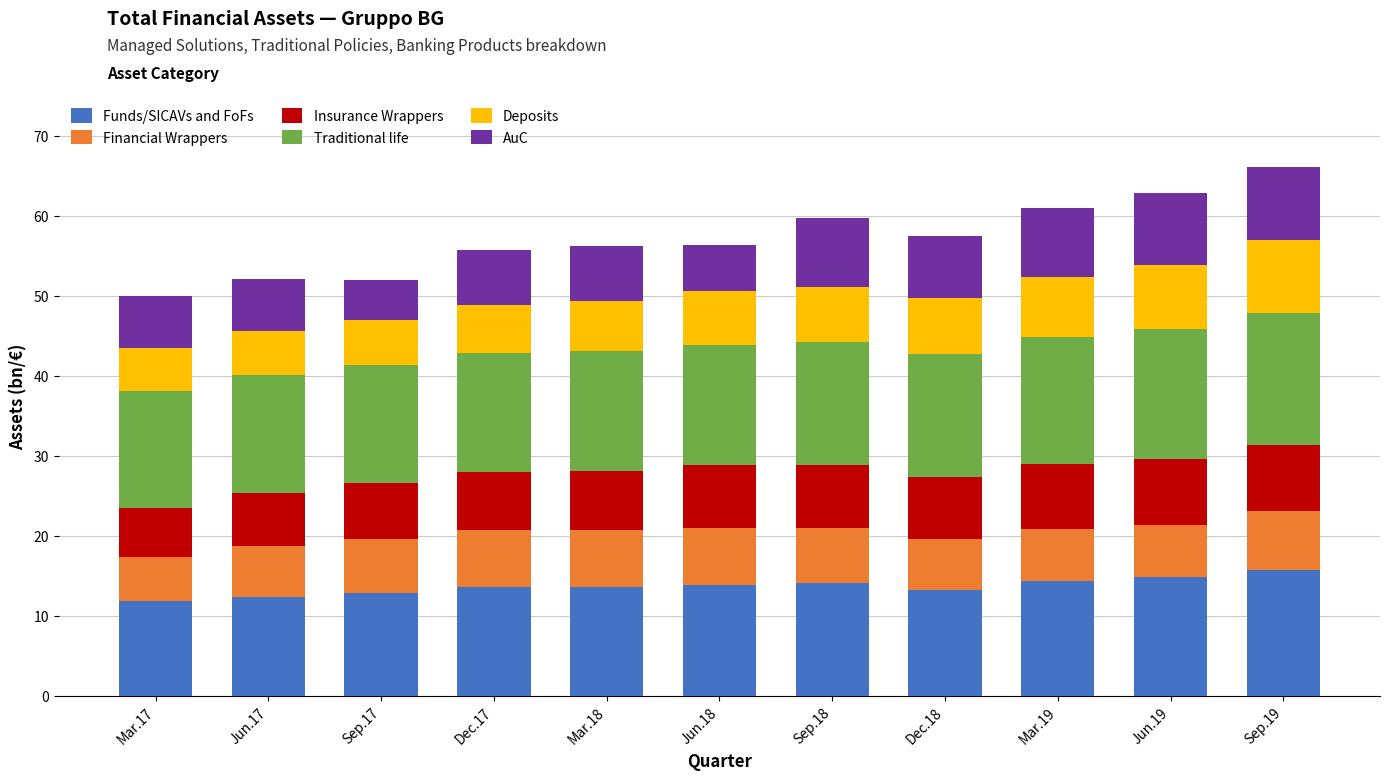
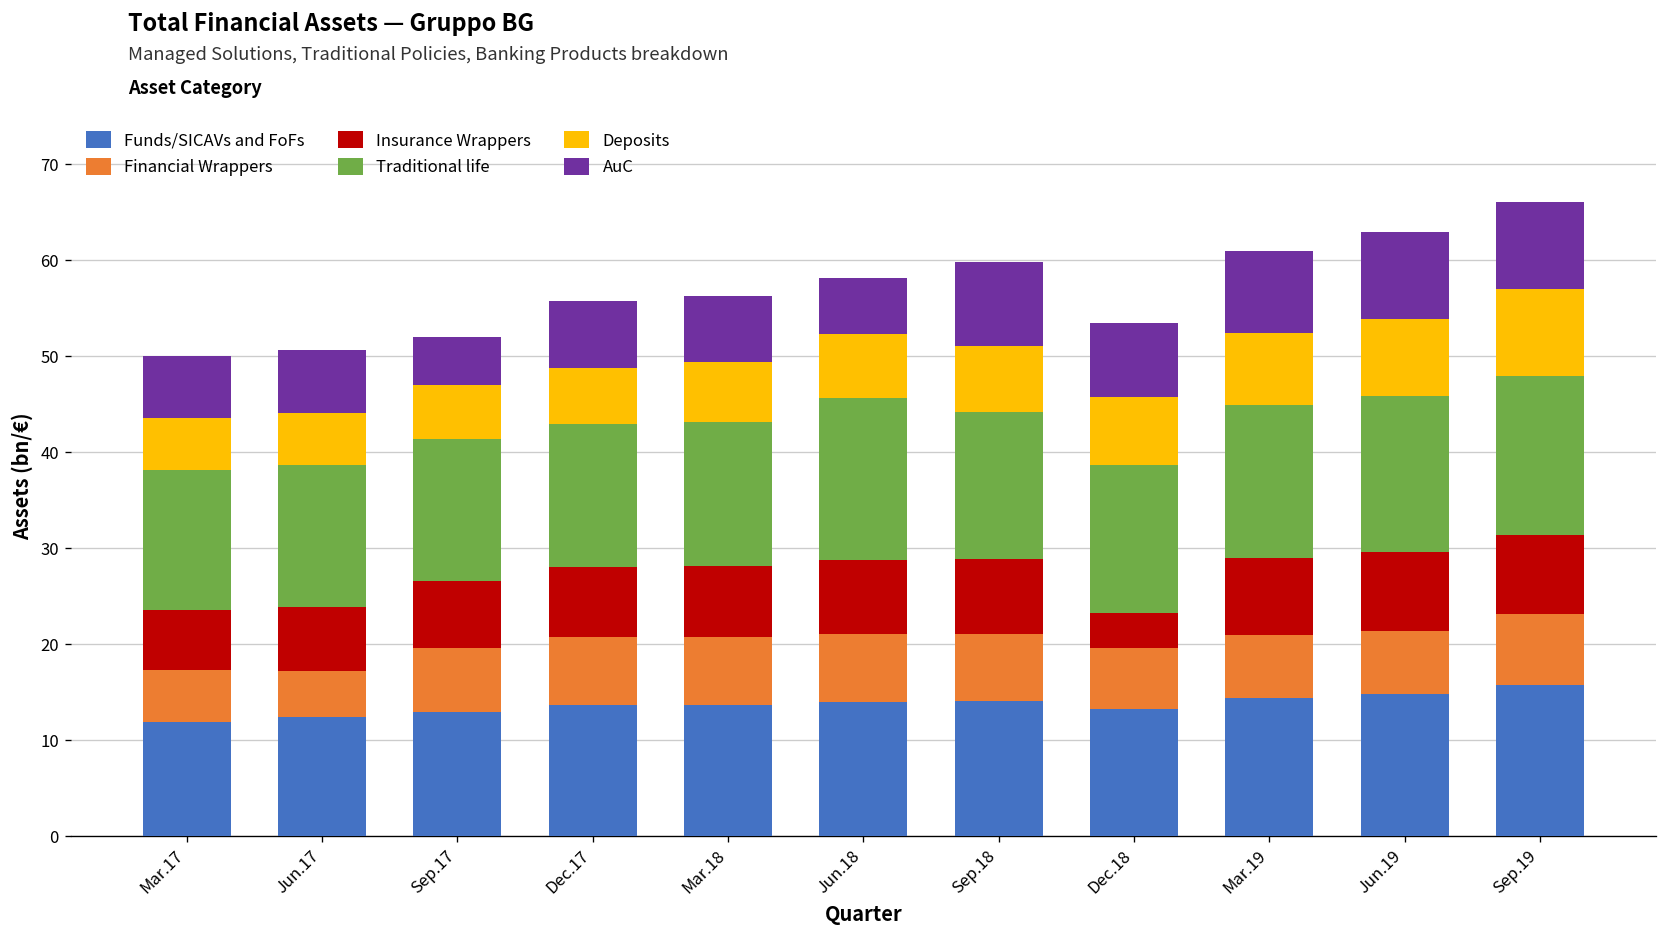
  {
    "Funds/SICAVs and FoFs": {
      "Mar.17": 12,
      "Jun.17": 12,
      "Sep.17": 13,
      "Dec.17": 14,
      "Mar.18": 14,
      "Jun.18": 14,
      "Sep.18": 14,
      "Dec.18": 13,
      "Mar.19": 14,
      "Jun.19": 15,
      "Sep.19": 16
    },
    "Financial Wrappers": {
      "Mar.17": 5,
-     "Jun.17": 6,
+     "Jun.17": 5,
      "Sep.17": 7,
      "Dec.17": 7,
      "Mar.18": 7,
      "Jun.18": 7,
      "Sep.18": 7,
      "Dec.18": 6,
      "Mar.19": 6,
      "Jun.19": 6,
      "Sep.19": 7
    },
    "Insurance Wrappers": {
      "Mar.17": 6,
      "Jun.17": 7,
      "Sep.17": 7,
      "Dec.17": 7,
      "Mar.18": 7,
      "Jun.18": 8,
      "Sep.18": 8,
-     "Dec.18": 8,
+     "Dec.18": 4,
      "Mar.19": 8,
      "Jun.19": 8,
      "Sep.19": 8
    },
    "Traditional life": {
      "Mar.17": 15,
      "Jun.17": 15,
      "Sep.17": 15,
      "Dec.17": 15,
      "Mar.18": 15,
-     "Jun.18": 15,
+     "Jun.18": 17,
      "Sep.18": 15,
      "Dec.18": 15,
      "Mar.19": 16,
      "Jun.19": 16,
      "Sep.19": 17
    },
    "Deposits": {
      "Mar.17": 5,
      "Jun.17": 6,
      "Sep.17": 6,
      "Dec.17": 6,
      "Mar.18": 6,
      "Jun.18": 7,
      "Sep.18": 7,
      "Dec.18": 7,
      "Mar.19": 8,
      "Jun.19": 8,
      "Sep.19": 9
    },
    "AuC": {
      "Mar.17": 7,
      "Jun.17": 7,
      "Sep.17": 5,
      "Dec.17": 7,
      "Mar.18": 7,
      "Jun.18": 6,
      "Sep.18": 9,
      "Dec.18": 8,
      "Mar.19": 9,
      "Jun.19": 9,
      "Sep.19": 9
    }
  }
